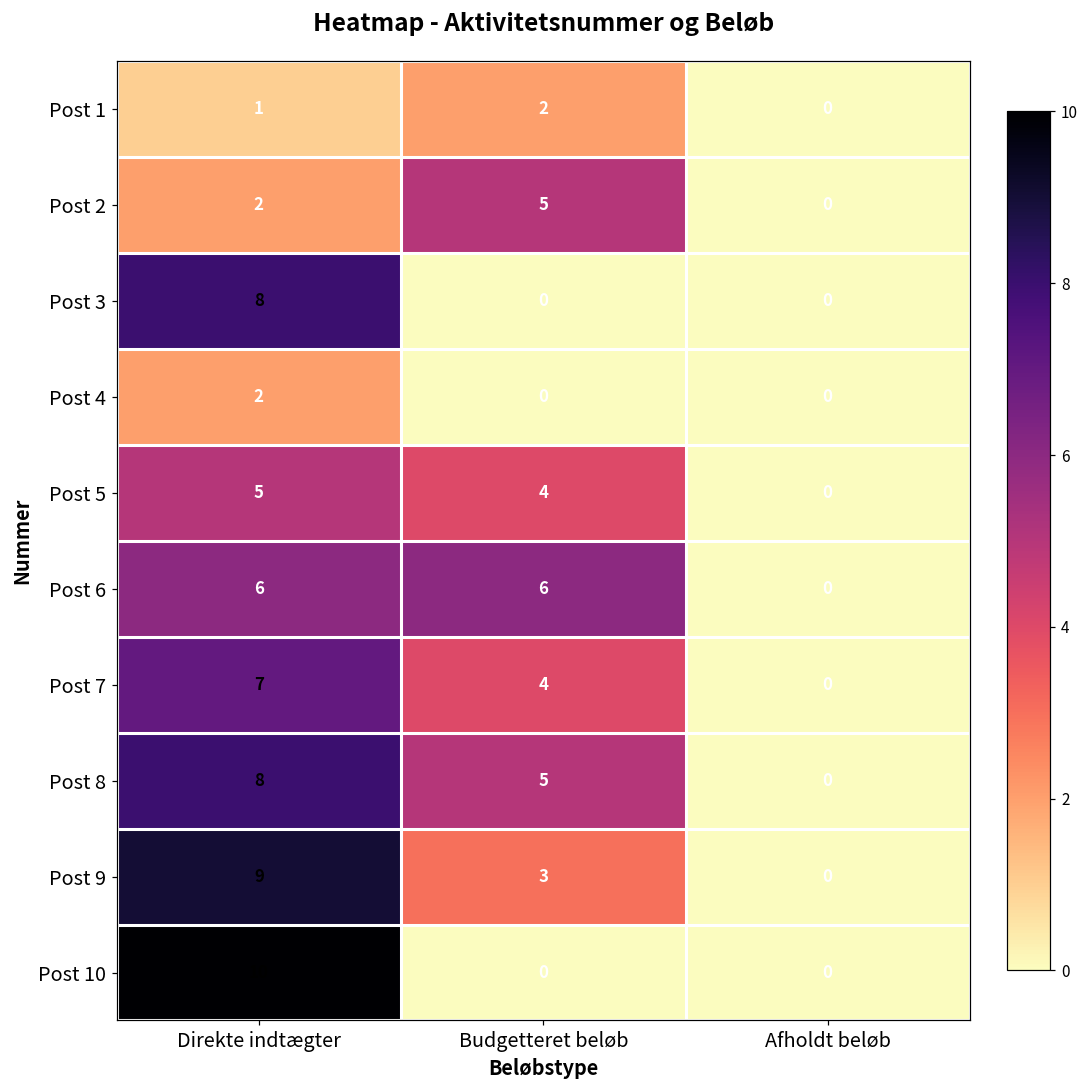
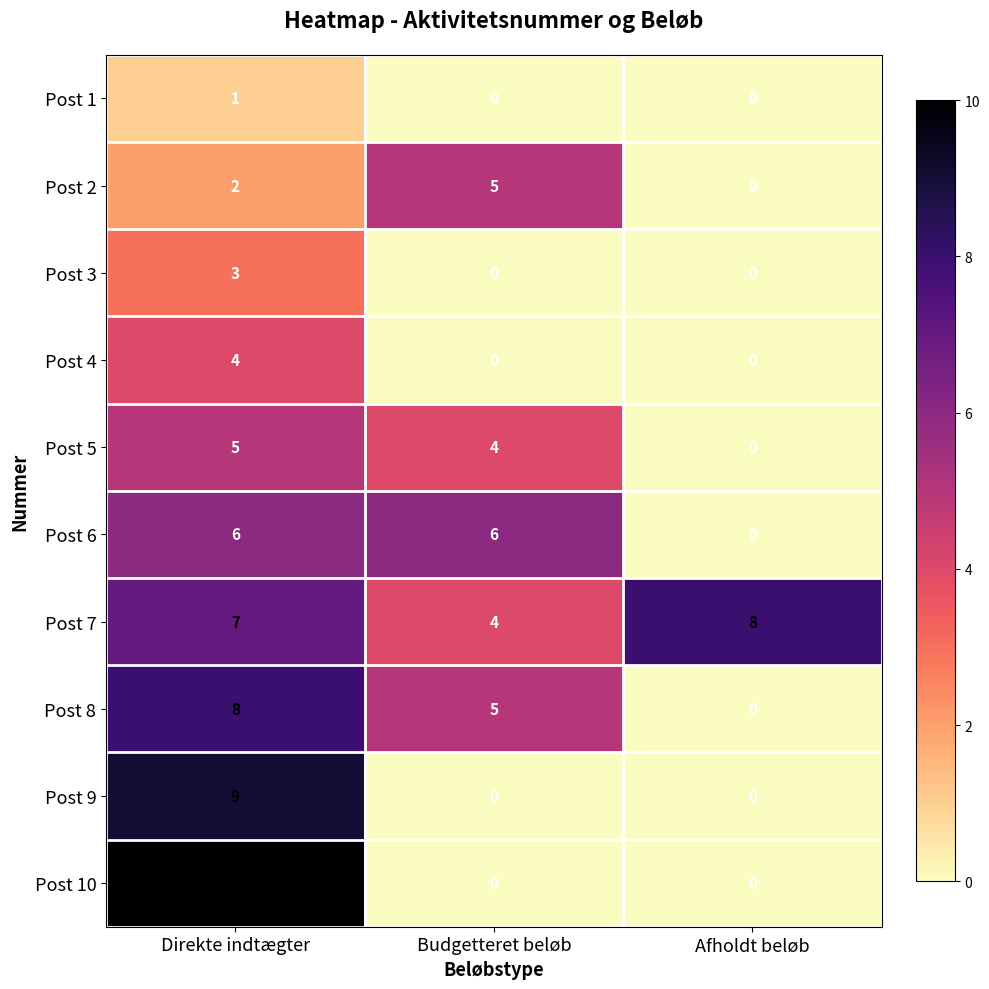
  {
    "Post 1": {
      "Direkte indtægter": 1,
-     "Budgetteret beløb": 2,
+     "Budgetteret beløb": 0,
      "Afholdt beløb": 0
    },
    "Post 2": {
      "Direkte indtægter": 2,
      "Budgetteret beløb": 5,
      "Afholdt beløb": 0
    },
    "Post 3": {
-     "Direkte indtægter": 8,
+     "Direkte indtægter": 3,
      "Budgetteret beløb": 0,
      "Afholdt beløb": 0
    },
    "Post 4": {
-     "Direkte indtægter": 2,
+     "Direkte indtægter": 4,
      "Budgetteret beløb": 0,
      "Afholdt beløb": 0
    },
    "Post 5": {
      "Direkte indtægter": 5,
      "Budgetteret beløb": 4,
      "Afholdt beløb": 0
    },
    "Post 6": {
      "Direkte indtægter": 6,
      "Budgetteret beløb": 6,
      "Afholdt beløb": 0
    },
    "Post 7": {
      "Direkte indtægter": 7,
      "Budgetteret beløb": 4,
-     "Afholdt beløb": 0
+     "Afholdt beløb": 8
    },
    "Post 8": {
      "Direkte indtægter": 8,
      "Budgetteret beløb": 5,
      "Afholdt beløb": 0
    },
    "Post 9": {
      "Direkte indtægter": 9,
-     "Budgetteret beløb": 3,
+     "Budgetteret beløb": 0,
      "Afholdt beløb": 0
    },
    "Post 10": {
      "Budgetteret beløb": 0,
      "Afholdt beløb": 0
    }
  }
